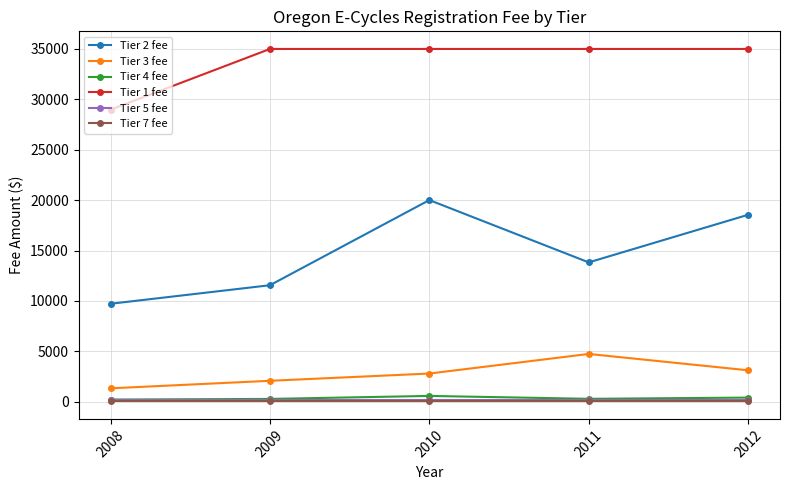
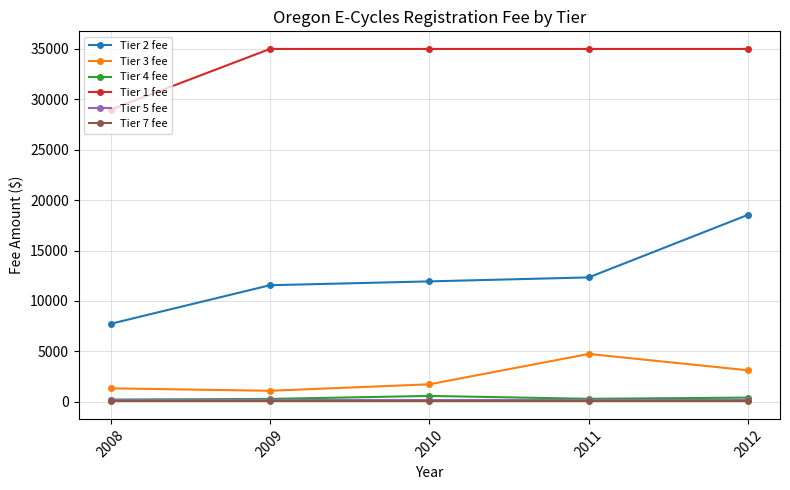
  {
    "Tier 2 fee": {
-     "2008": 9700,
+     "2008": 7700,
      "2009": 11600,
-     "2010": 20000,
-     "2011": 13800,
+     "2010": 11900,
+     "2011": 12300,
      "2012": 18500
    },
    "Tier 3 fee": {
      "2008": 1300,
-     "2009": 2100,
-     "2010": 2800,
+     "2009": 1100,
+     "2010": 1700,
      "2011": 4700,
      "2012": 3100
    },
    "Tier 4 fee": {
      "2010": 600
    },
    "Tier 1 fee": {
      "2009": 35000,
      "2010": 35000,
      "2011": 35000,
      "2012": 35000
    }
  }
